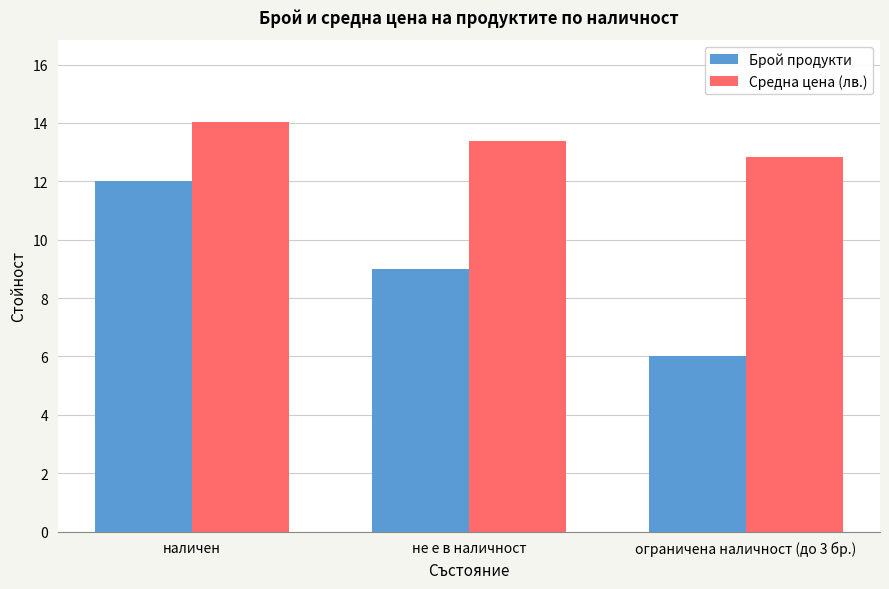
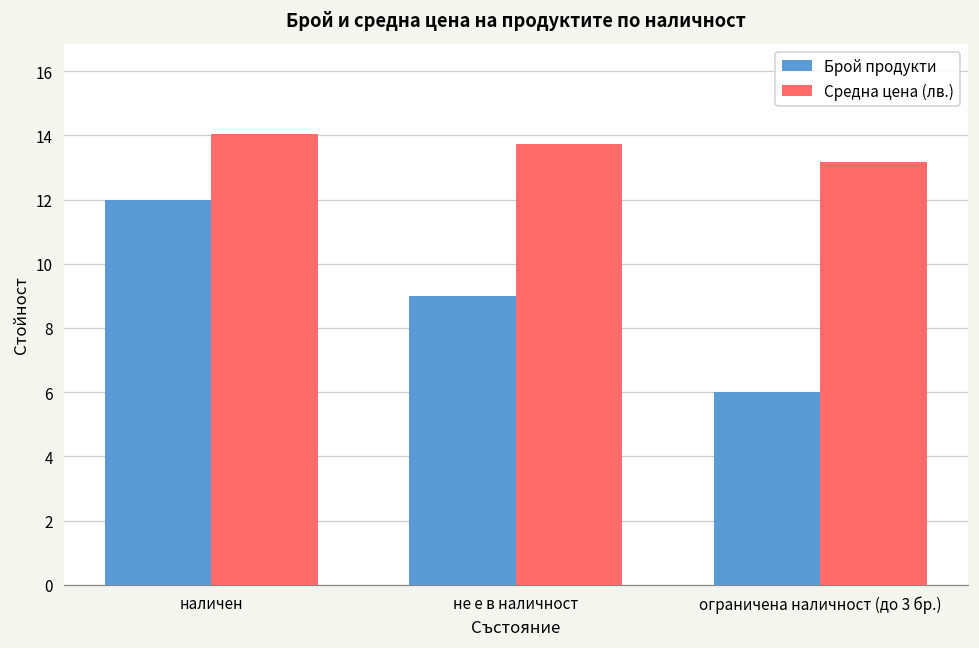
  {
    "Брой продукти": {
      "наличен": 12.0,
      "не е в наличност": 9.0,
      "ограничена наличност (до 3 бр.)": 6.0
    },
    "Средна цена (лв.)": {
      "наличен": 14.0,
-     "не е в наличност": 13.4,
-     "ограничена наличност (до 3 бр.)": 12.8
+     "не е в наличност": 13.7,
+     "ограничена наличност (до 3 бр.)": 13.2
    }
  }
